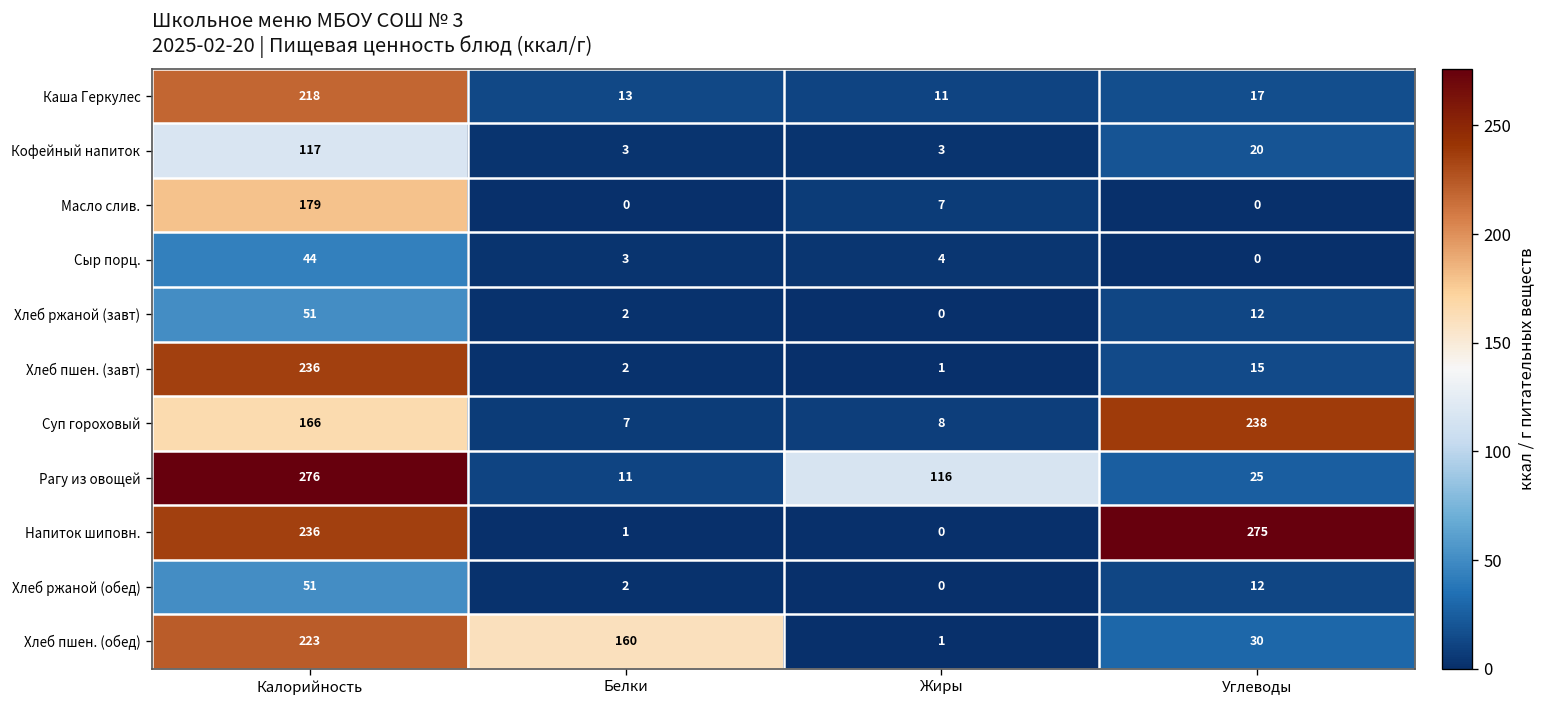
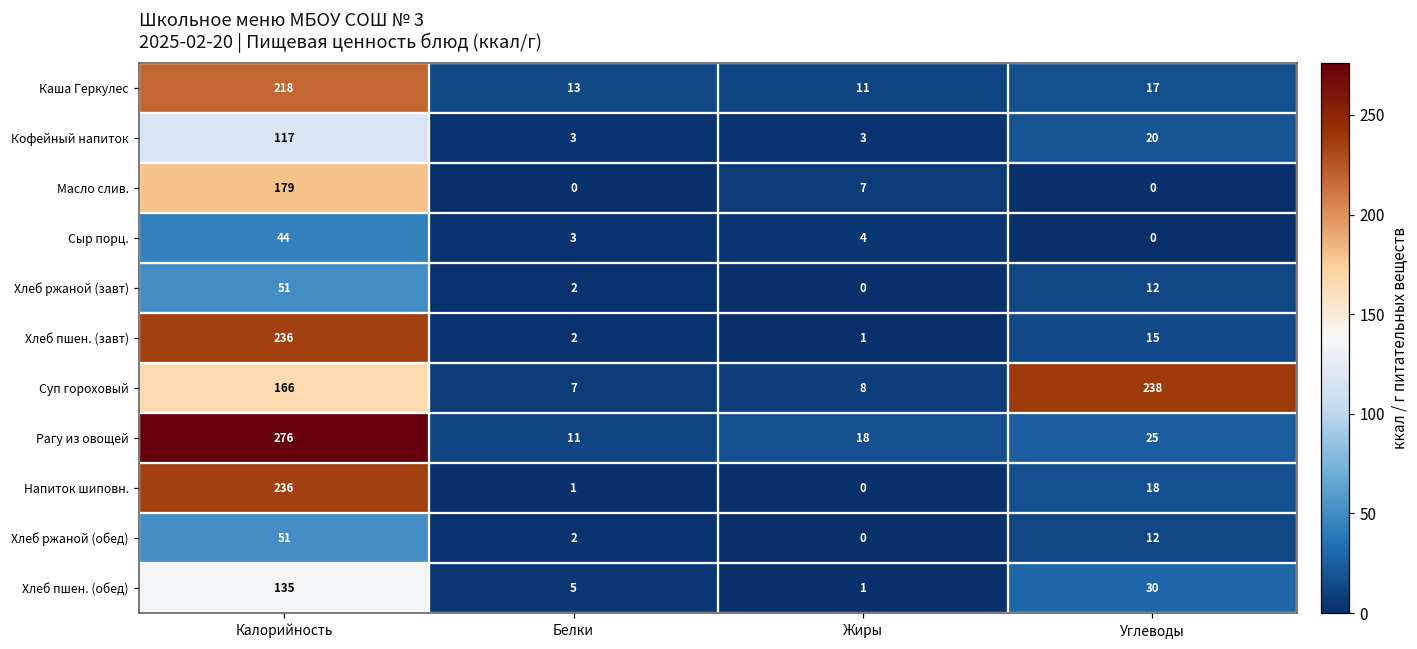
  {
    "Каша Геркулес": {
      "Калорийность": 218,
      "Белки": 13,
      "Жиры": 11,
      "Углеводы": 17
    },
    "Кофейный напиток": {
      "Калорийность": 117,
      "Белки": 3,
      "Жиры": 3,
      "Углеводы": 20
    },
    "Масло слив.": {
      "Калорийность": 179,
      "Белки": 0,
      "Жиры": 7,
      "Углеводы": 0
    },
    "Сыр порц.": {
      "Калорийность": 44,
      "Белки": 3,
      "Жиры": 4,
      "Углеводы": 0
    },
    "Хлеб ржаной (завт)": {
      "Калорийность": 51,
      "Белки": 2,
      "Жиры": 0,
      "Углеводы": 12
    },
    "Хлеб пшен. (завт)": {
      "Калорийность": 236,
      "Белки": 2,
      "Жиры": 1,
      "Углеводы": 15
    },
    "Суп гороховый": {
      "Калорийность": 166,
      "Белки": 7,
      "Жиры": 8,
      "Углеводы": 238
    },
    "Рагу из овощей": {
      "Калорийность": 276,
      "Белки": 11,
-     "Жиры": 116,
+     "Жиры": 18,
      "Углеводы": 25
    },
    "Напиток шиповн.": {
      "Калорийность": 236,
      "Белки": 1,
      "Жиры": 0,
-     "Углеводы": 275
+     "Углеводы": 18
    },
    "Хлеб ржаной (обед)": {
      "Калорийность": 51,
      "Белки": 2,
      "Жиры": 0,
      "Углеводы": 12
    },
    "Хлеб пшен. (обед)": {
-     "Калорийность": 223,
-     "Белки": 160,
+     "Калорийность": 135,
+     "Белки": 5,
      "Жиры": 1,
      "Углеводы": 30
    }
  }
